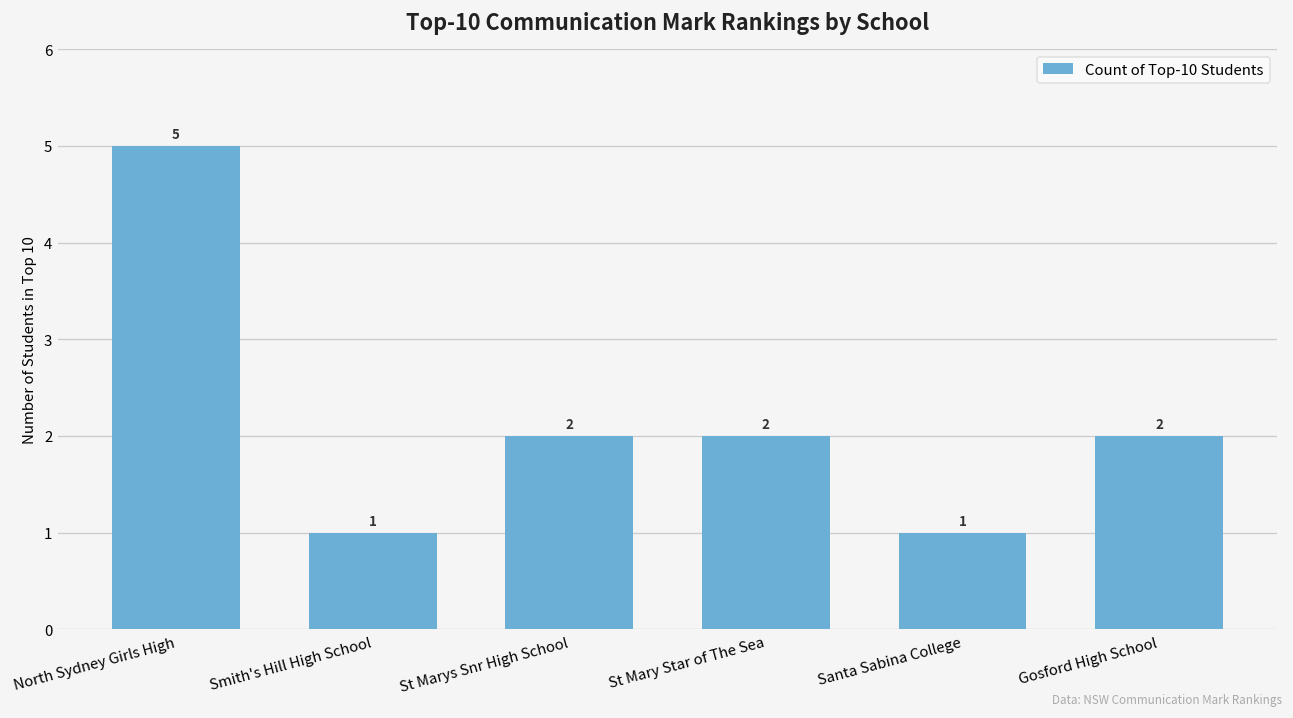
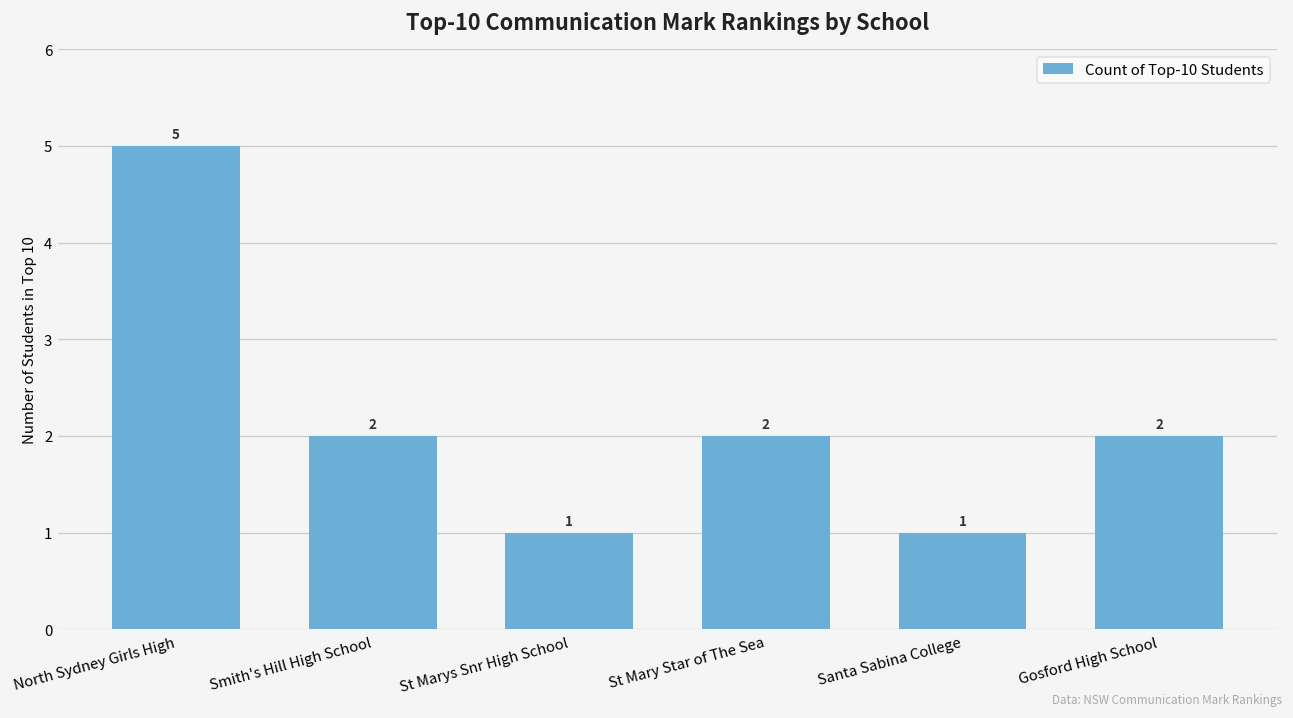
  {
    "North Sydney Girls High": 5,
-   "Smith's Hill High School": 1,
-   "St Marys Snr High School": 2,
+   "Smith's Hill High School": 2,
+   "St Marys Snr High School": 1,
    "St Mary Star of The Sea": 2,
    "Santa Sabina College": 1,
    "Gosford High School": 2
  }
